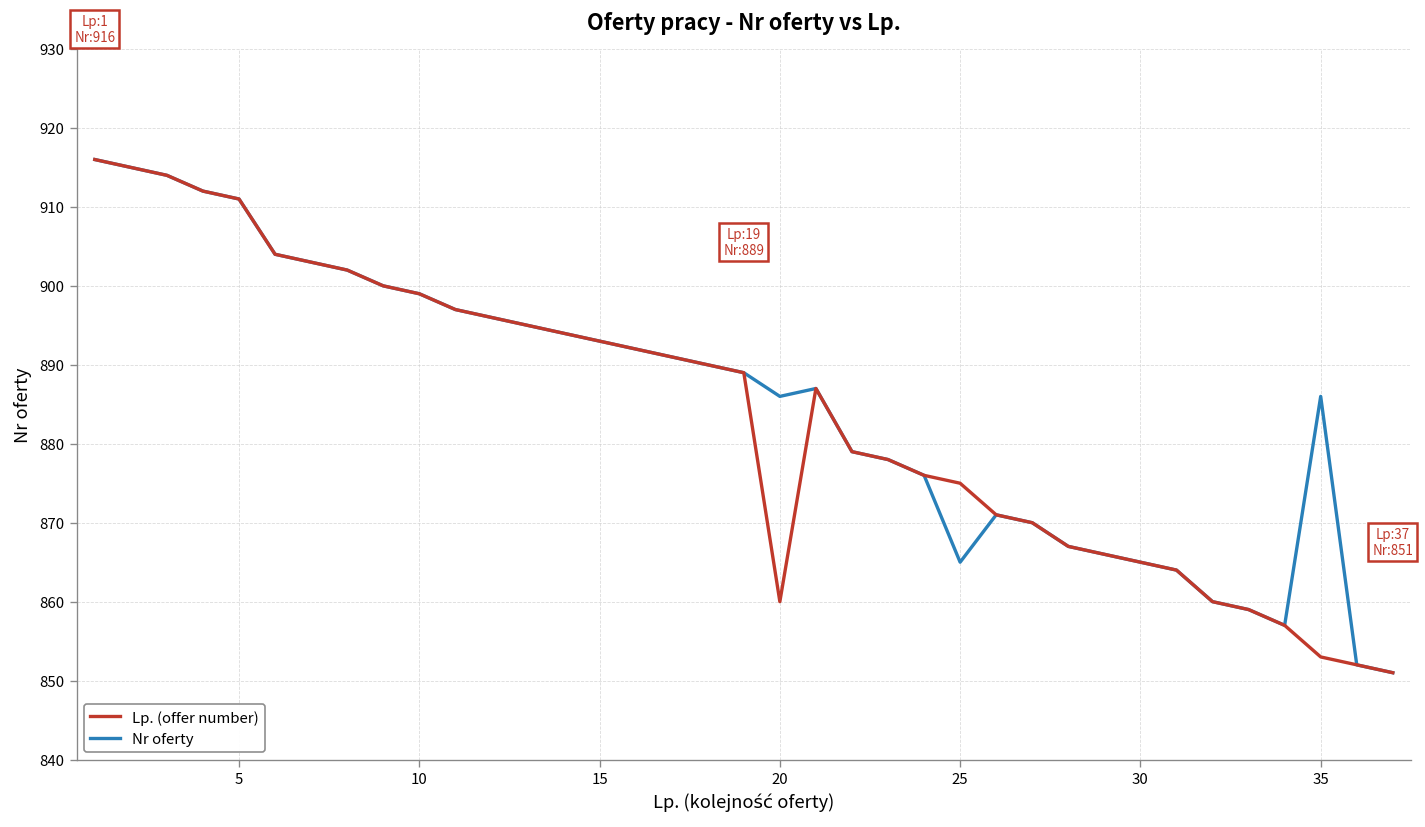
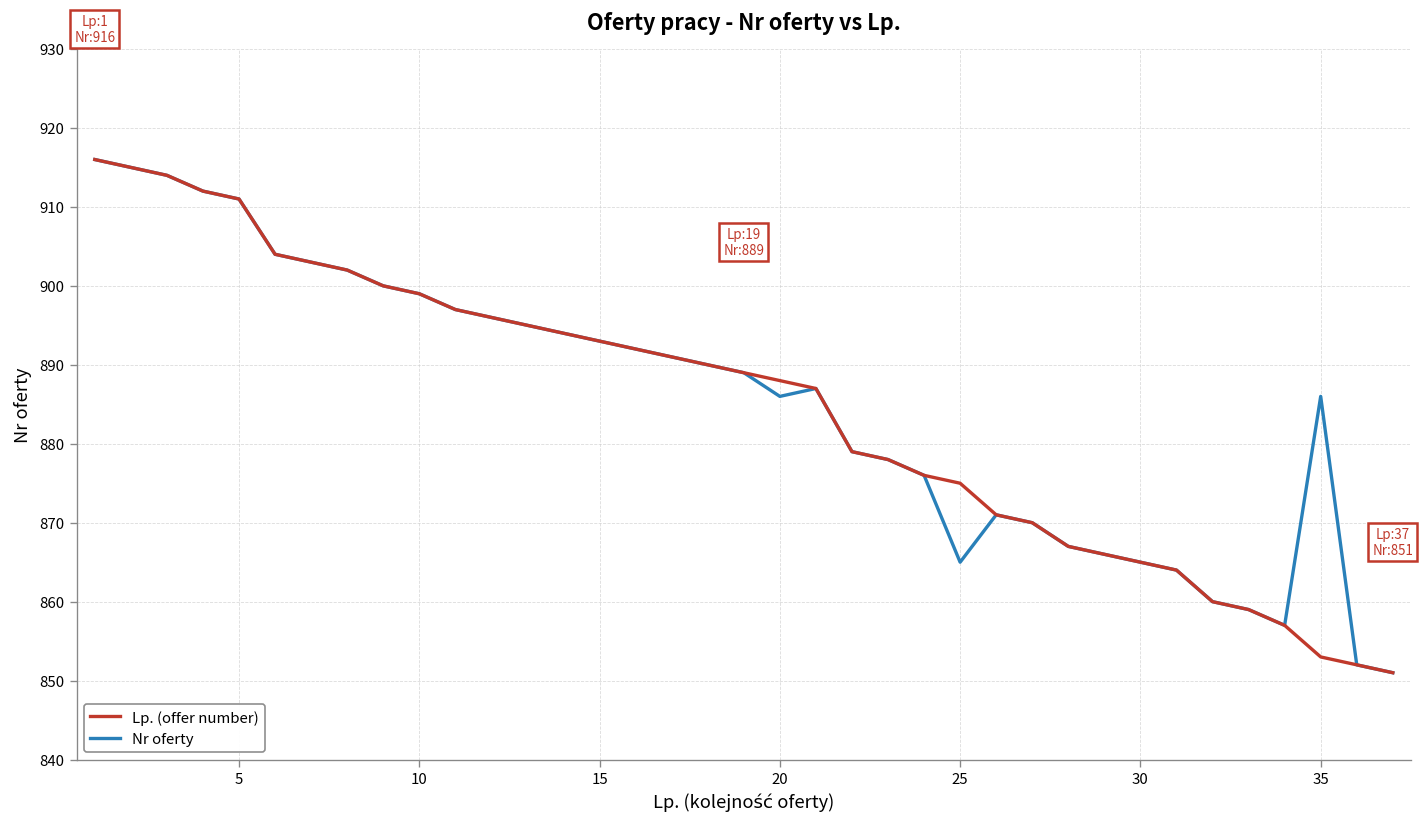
  {
    "Lp. (offer number)": {
-     "20": 860,
+     "20": 888,
      "25": 875,
      "35": 853
    },
    "Nr oferty": {
      "20": 886,
      "25": 865,
      "35": 886
    }
  }
